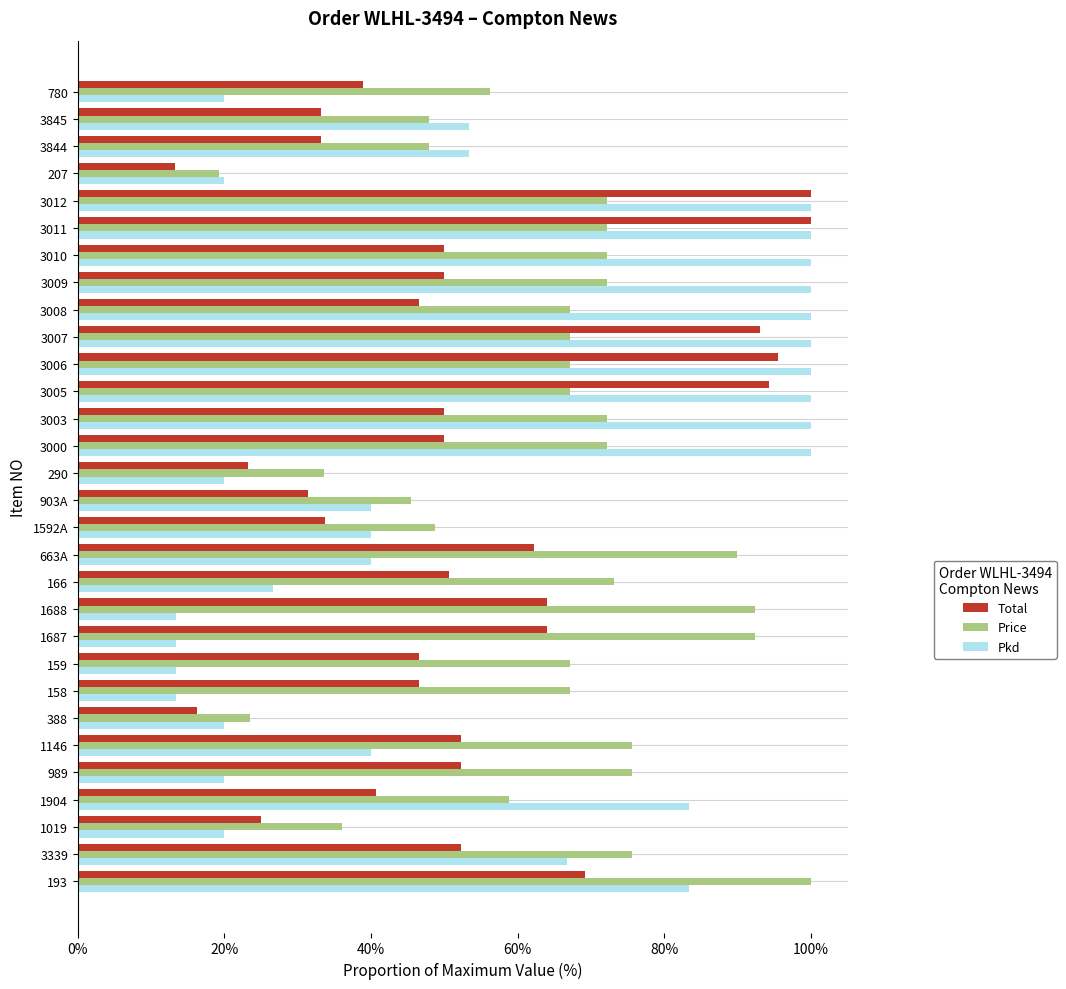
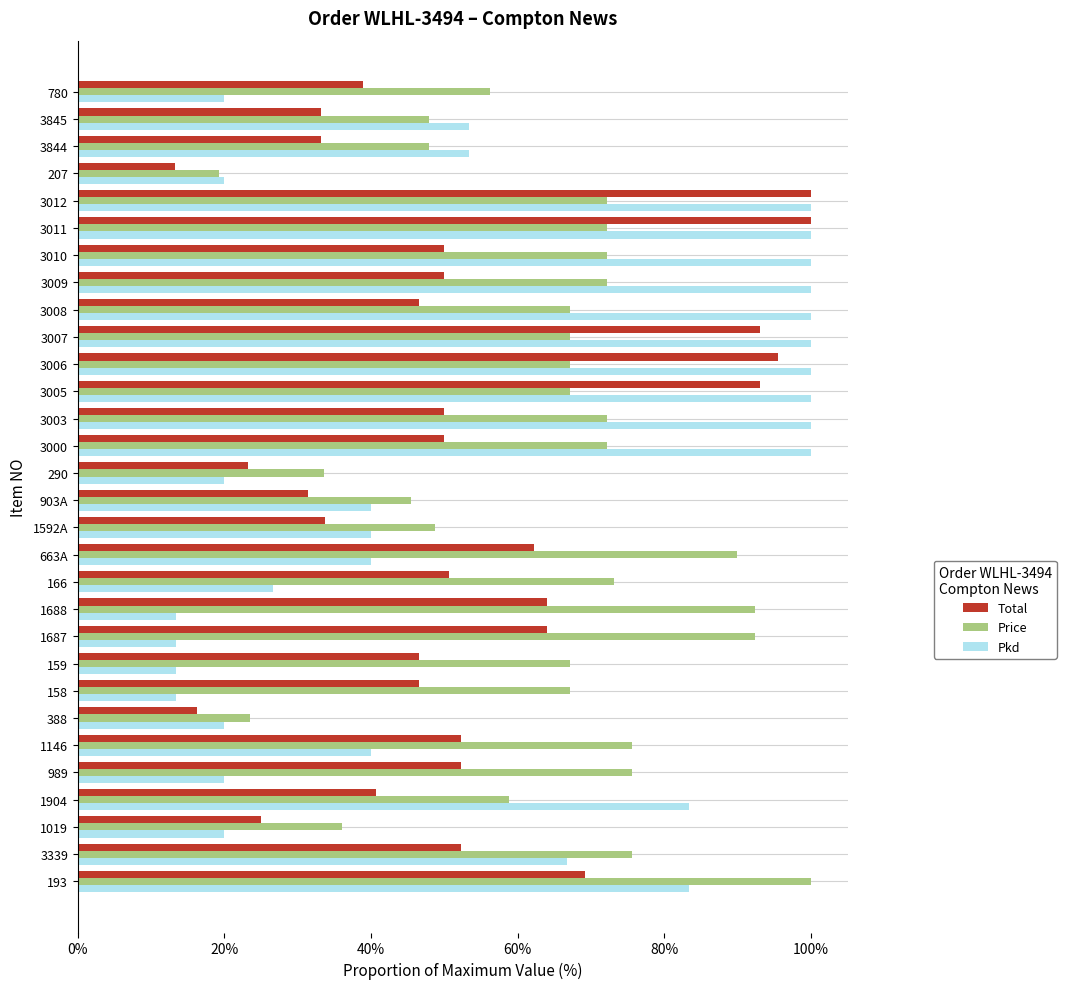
  {
    "Total": {
      "780": "39%",
      "3845": "33%",
      "3844": "33%",
      "207": "13%",
      "3012": "100%",
      "3011": "100%",
      "3010": "50%",
      "3009": "50%",
      "3008": "47%",
      "3007": "93%",
      "3006": "96%",
-     "3005": "94%",
+     "3005": "93%",
      "3003": "50%",
      "3000": "50%",
      "290": "23%",
      "903A": "31%",
      "1592A": "34%",
      "663A": "62%",
      "166": "51%",
      "1688": "64%",
      "1687": "64%",
      "159": "47%",
      "158": "47%",
      "388": "16%",
      "1146": "52%",
      "989": "52%",
      "1904": "41%",
      "1019": "25%",
      "3339": "52%",
      "193": "69%"
    },
    "Price": {
      "780": "56%",
      "3845": "48%",
      "3844": "48%",
      "207": "19%",
      "3012": "72%",
      "3011": "72%",
      "3010": "72%",
      "3009": "72%",
      "3008": "67%",
      "3007": "67%",
      "3006": "67%",
      "3005": "67%",
      "3003": "72%",
      "3000": "72%",
      "290": "34%",
      "903A": "45%",
      "1592A": "49%",
      "663A": "90%",
      "166": "73%",
      "1688": "92%",
      "1687": "92%",
      "159": "67%",
      "158": "67%",
      "388": "23%",
      "1146": "76%",
      "989": "76%",
      "1904": "59%",
      "1019": "36%",
      "3339": "76%",
      "193": "100%"
    },
    "Pkd": {
      "780": "20%",
      "3845": "53%",
      "3844": "53%",
      "207": "20%",
      "3012": "100%",
      "3011": "100%",
      "3010": "100%",
      "3009": "100%",
      "3008": "100%",
      "3007": "100%",
      "3006": "100%",
      "3005": "100%",
      "3003": "100%",
      "3000": "100%",
      "290": "20%",
      "903A": "40%",
      "1592A": "40%",
      "663A": "40%",
      "166": "27%",
      "1688": "13%",
      "1687": "13%",
      "159": "13%",
      "158": "13%",
      "388": "20%",
      "1146": "40%",
      "989": "20%",
      "1904": "83%",
      "1019": "20%",
      "3339": "67%",
      "193": "83%"
    }
  }
